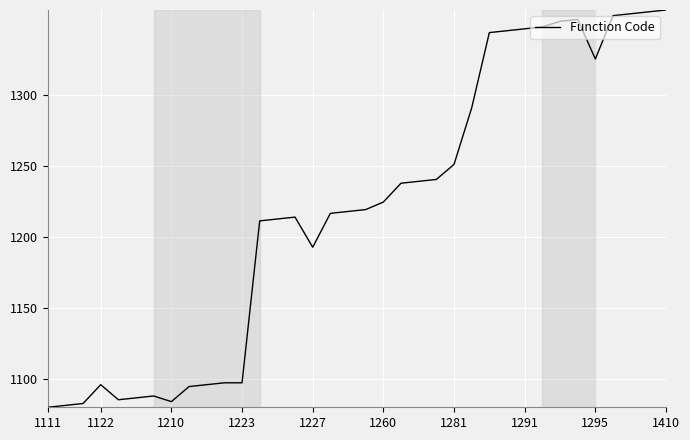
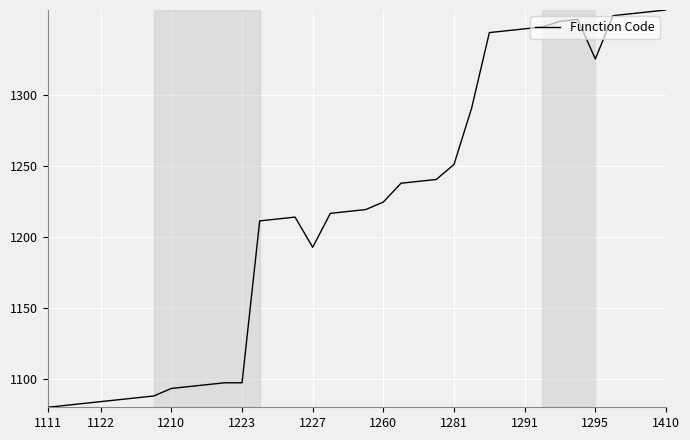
  {
    "1111": 1080,
-   "1122": 1096,
-   "1210": 1084,
+   "1122": 1084,
+   "1210": 1093,
    "1223": 1097,
    "1227": 1193,
    "1260": 1225,
    "1281": 1251,
    "1291": 1347,
    "1295": 1325,
    "1410": 1360
  }
